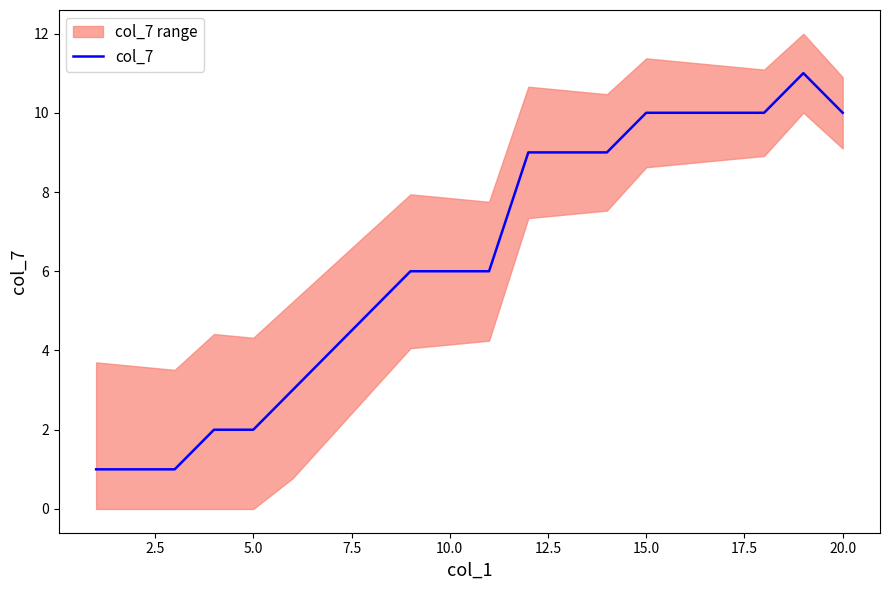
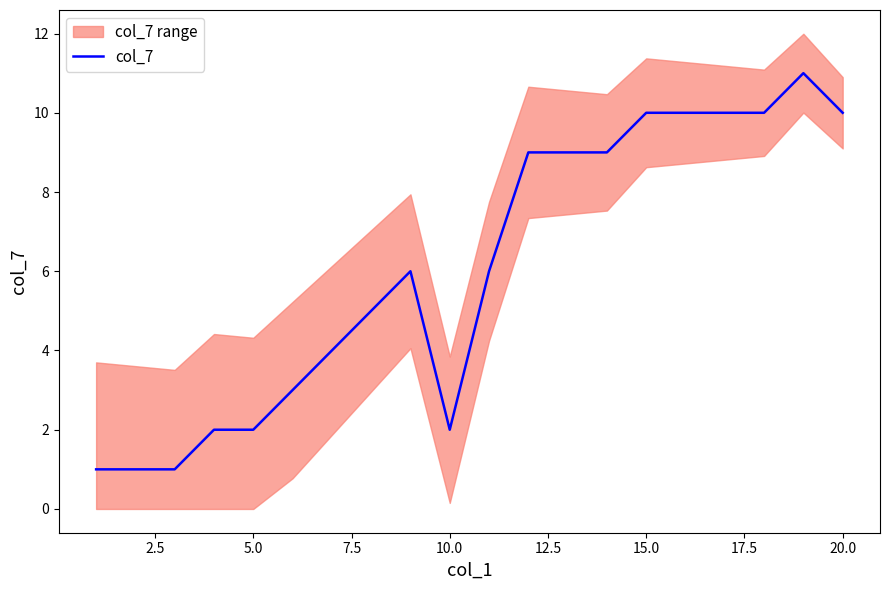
  {
    "col_7": {
      "5.0": 2,
-     "10.0": 6,
+     "10.0": 2,
      "15.0": 10,
      "20.0": 10
    },
    "col_7 range": {
      "5.0": 4.3
    }
  }
